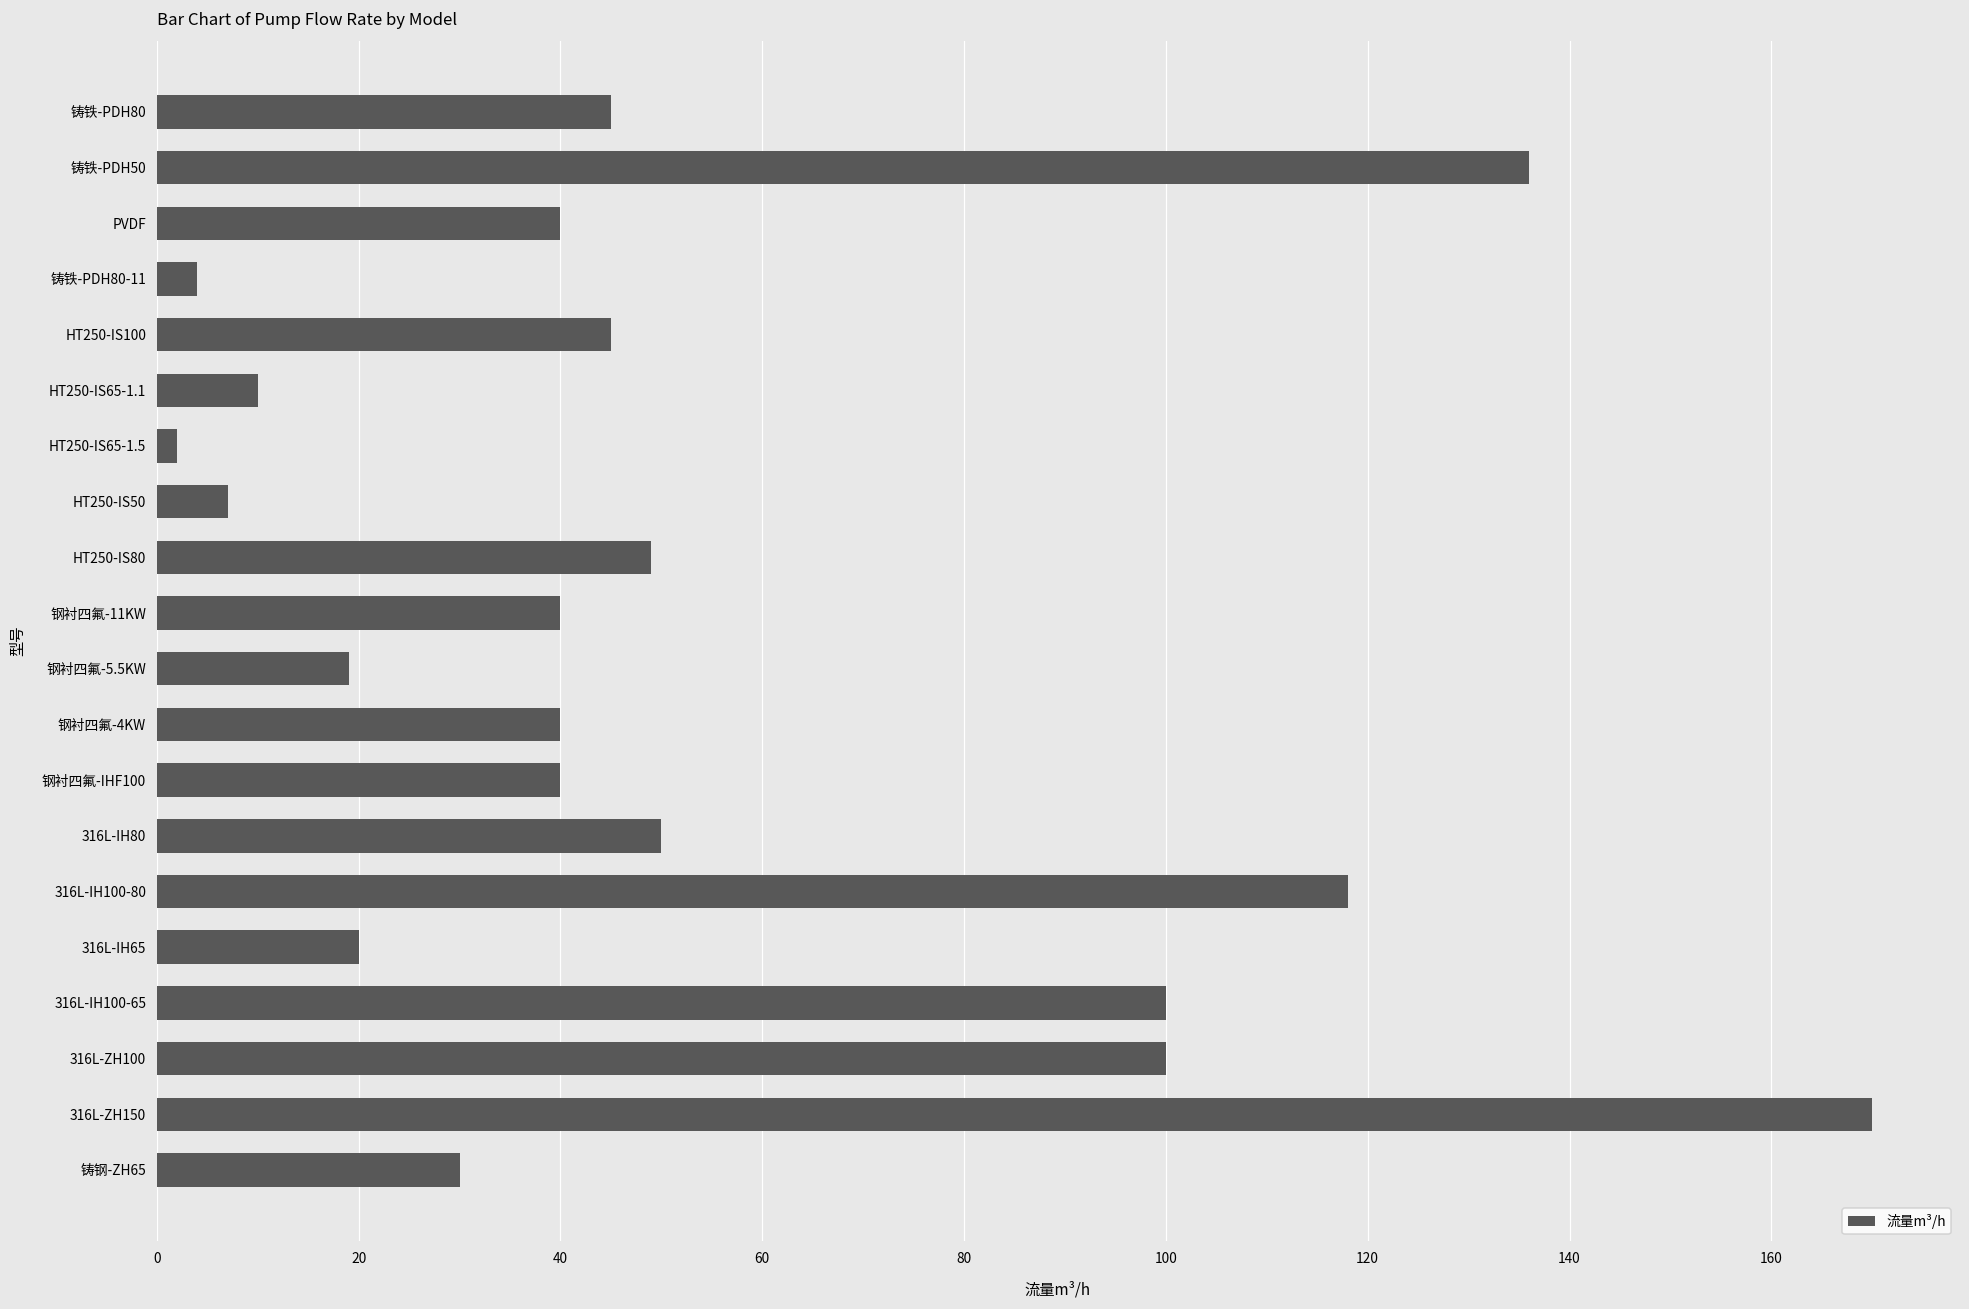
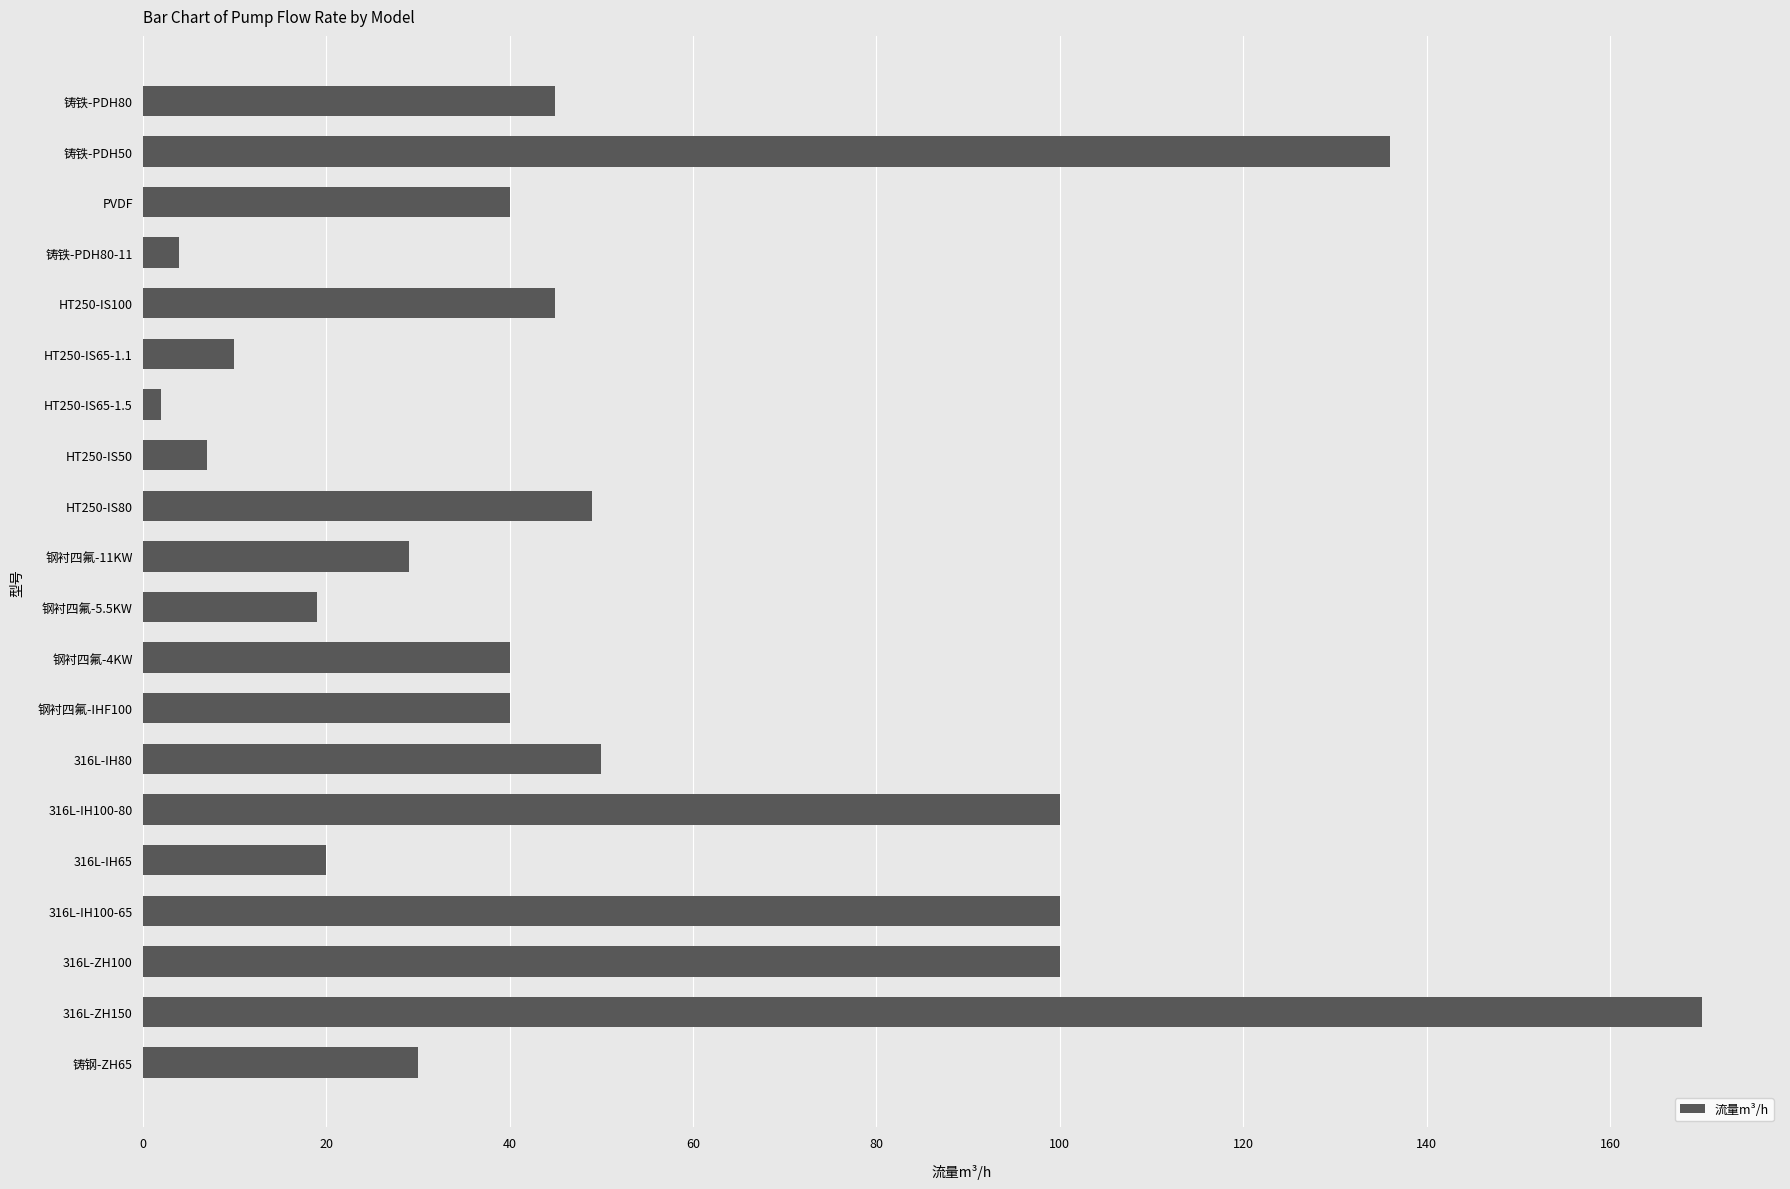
  {
    "铸铁-PDH80": 45,
    "铸铁-PDH50": 136,
    "PVDF": 40,
    "铸铁-PDH80-11": 4,
    "HT250-IS100": 45,
    "HT250-IS65-1.1": 10,
    "HT250-IS65-1.5": 2,
    "HT250-IS50": 7,
    "HT250-IS80": 49,
-   "钢衬四氟-11KW": 40,
+   "钢衬四氟-11KW": 29,
    "钢衬四氟-5.5KW": 19,
    "钢衬四氟-4KW": 40,
    "钢衬四氟-IHF100": 40,
    "316L-IH80": 50,
-   "316L-IH100-80": 118,
+   "316L-IH100-80": 100,
    "316L-IH65": 20,
    "316L-IH100-65": 100,
    "316L-ZH100": 100,
    "316L-ZH150": 170,
    "铸钢-ZH65": 30
  }
